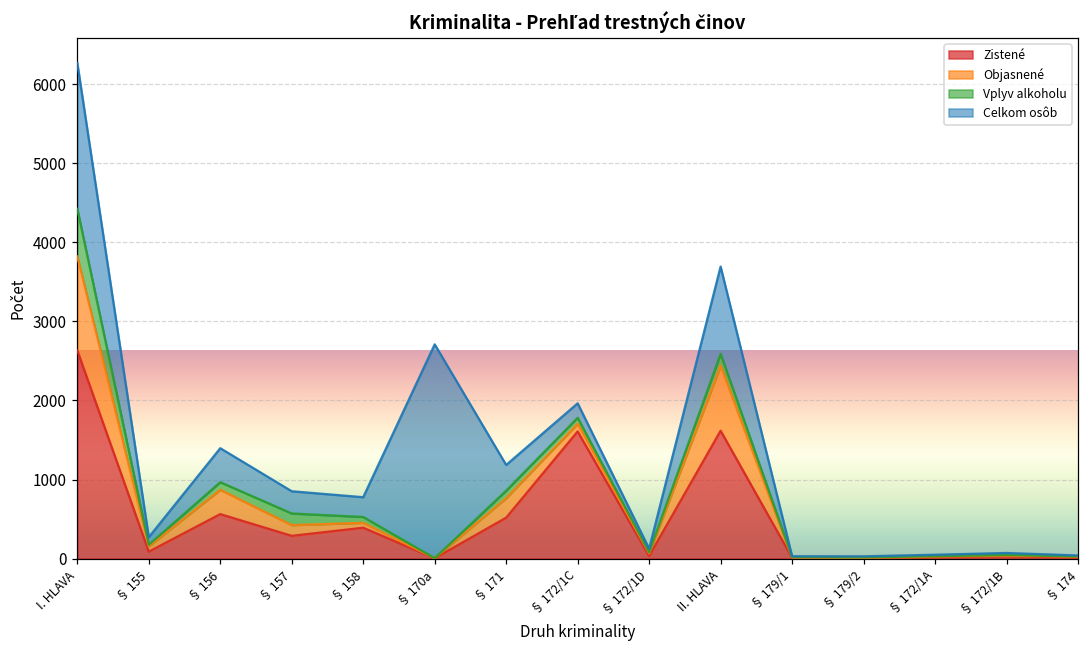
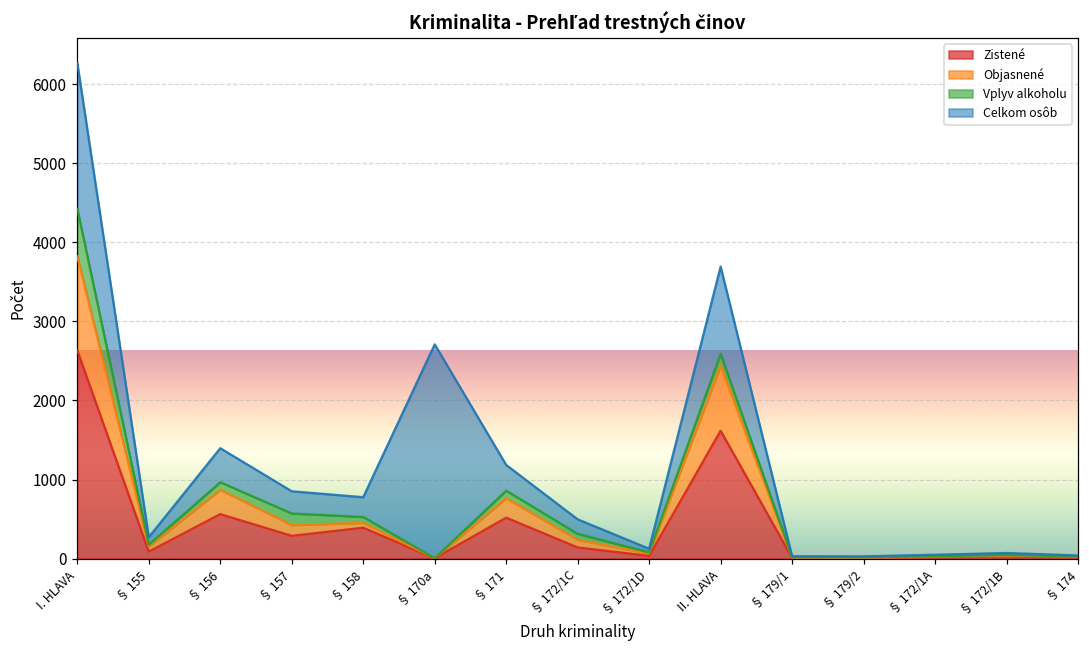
  {
    "Zistené": {
      "I. HLAVA": 2600,
      "§ 155": 100,
      "§ 156": 600,
      "§ 157": 300,
      "§ 158": 400,
      "§ 171": 500,
-     "§ 172/1C": 1600,
+     "§ 172/1C": 100,
      "II. HLAVA": 1600
    },
    "Objasnené": {
      "I. HLAVA": 1200,
      "§ 156": 300,
      "§ 157": 100,
      "§ 158": 100,
      "§ 171": 200,
      "§ 172/1C": 100,
      "II. HLAVA": 800
    },
    "Vplyv alkoholu": {
      "I. HLAVA": 600,
      "§ 156": 100,
      "§ 157": 100,
      "§ 158": 100,
      "§ 171": 100,
      "§ 172/1C": 100,
      "II. HLAVA": 200
    },
    "Celkom osôb": {
      "I. HLAVA": 1800,
      "§ 155": 100,
      "§ 156": 400,
      "§ 157": 300,
      "§ 158": 300,
      "§ 170a": 2700,
      "§ 171": 300,
      "§ 172/1C": 200,
      "§ 172/1D": 0,
      "II. HLAVA": 1100
    }
  }
